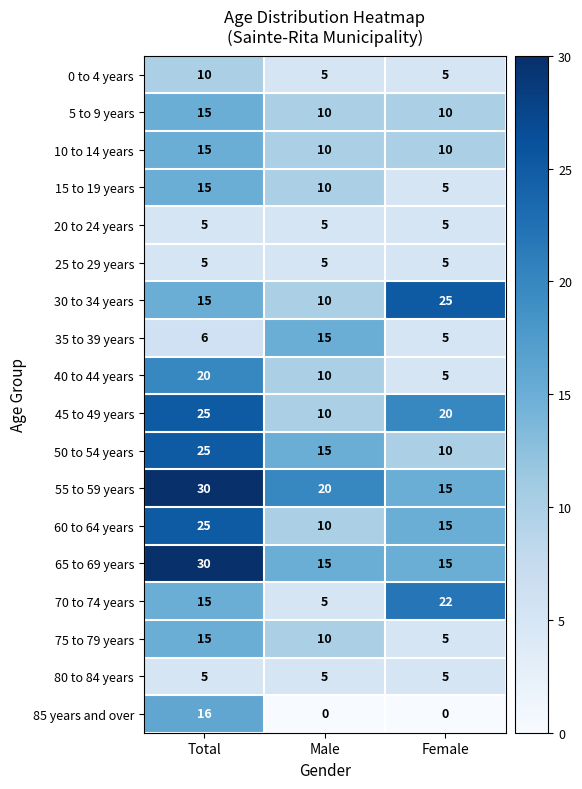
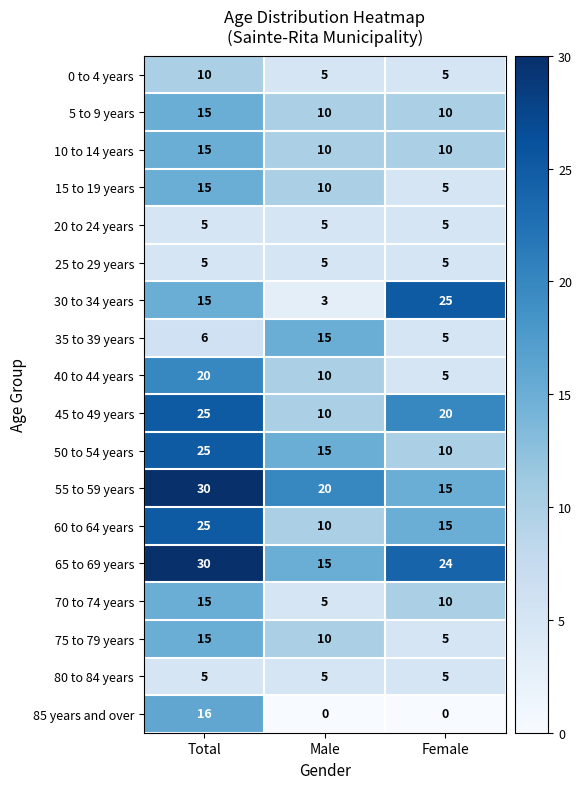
  {
    "0 to 4 years": {
      "Total": 10,
      "Male": 5,
      "Female": 5
    },
    "5 to 9 years": {
      "Total": 15,
      "Male": 10,
      "Female": 10
    },
    "10 to 14 years": {
      "Total": 15,
      "Male": 10,
      "Female": 10
    },
    "15 to 19 years": {
      "Total": 15,
      "Male": 10,
      "Female": 5
    },
    "20 to 24 years": {
      "Total": 5,
      "Male": 5,
      "Female": 5
    },
    "25 to 29 years": {
      "Total": 5,
      "Male": 5,
      "Female": 5
    },
    "30 to 34 years": {
      "Total": 15,
-     "Male": 10,
+     "Male": 3,
      "Female": 25
    },
    "35 to 39 years": {
      "Total": 6,
      "Male": 15,
      "Female": 5
    },
    "40 to 44 years": {
      "Total": 20,
      "Male": 10,
      "Female": 5
    },
    "45 to 49 years": {
      "Total": 25,
      "Male": 10,
      "Female": 20
    },
    "50 to 54 years": {
      "Total": 25,
      "Male": 15,
      "Female": 10
    },
    "55 to 59 years": {
      "Total": 30,
      "Male": 20,
      "Female": 15
    },
    "60 to 64 years": {
      "Total": 25,
      "Male": 10,
      "Female": 15
    },
    "65 to 69 years": {
      "Total": 30,
      "Male": 15,
-     "Female": 15
+     "Female": 24
    },
    "70 to 74 years": {
      "Total": 15,
      "Male": 5,
-     "Female": 22
+     "Female": 10
    },
    "75 to 79 years": {
      "Total": 15,
      "Male": 10,
      "Female": 5
    },
    "80 to 84 years": {
      "Total": 5,
      "Male": 5,
      "Female": 5
    },
    "85 years and over": {
      "Total": 16,
      "Male": 0,
      "Female": 0
    }
  }
